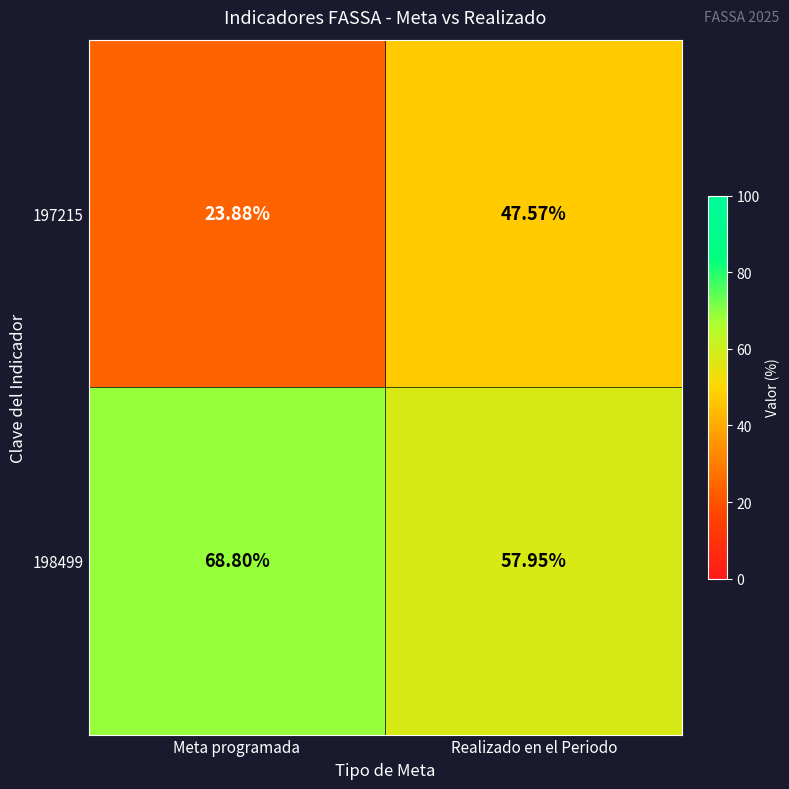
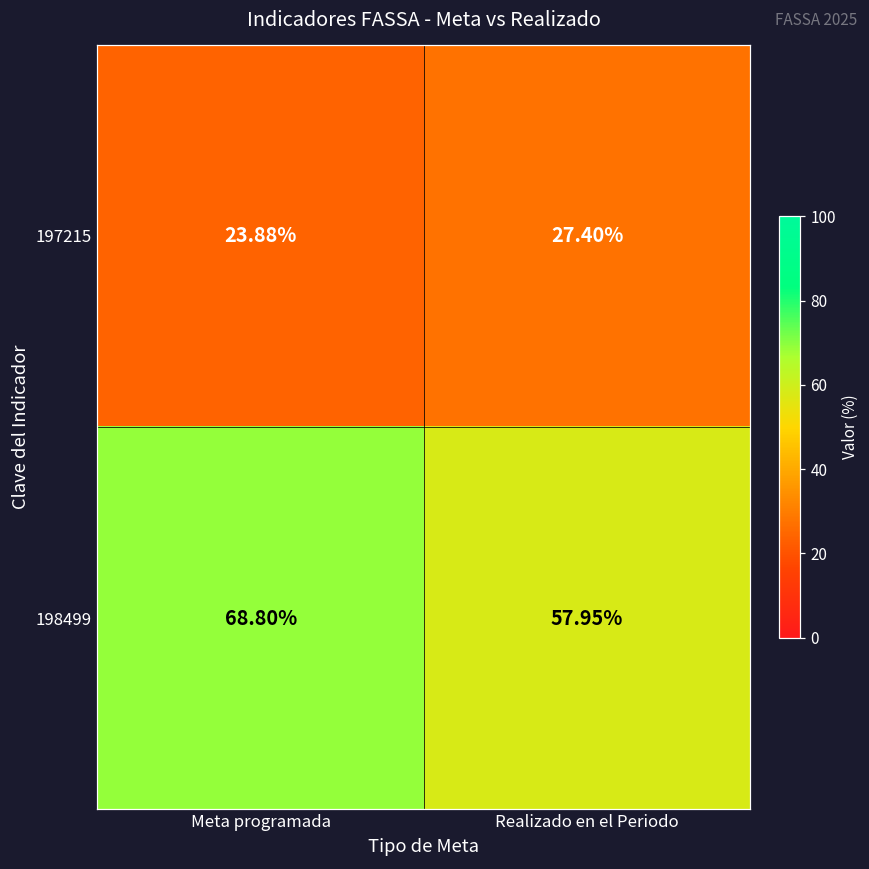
  {
    "197215": {
      "Meta programada": "23.88%",
-     "Realizado en el Periodo": "47.57%"
+     "Realizado en el Periodo": "27.40%"
    },
    "198499": {
      "Meta programada": "68.80%",
      "Realizado en el Periodo": "57.95%"
    }
  }
